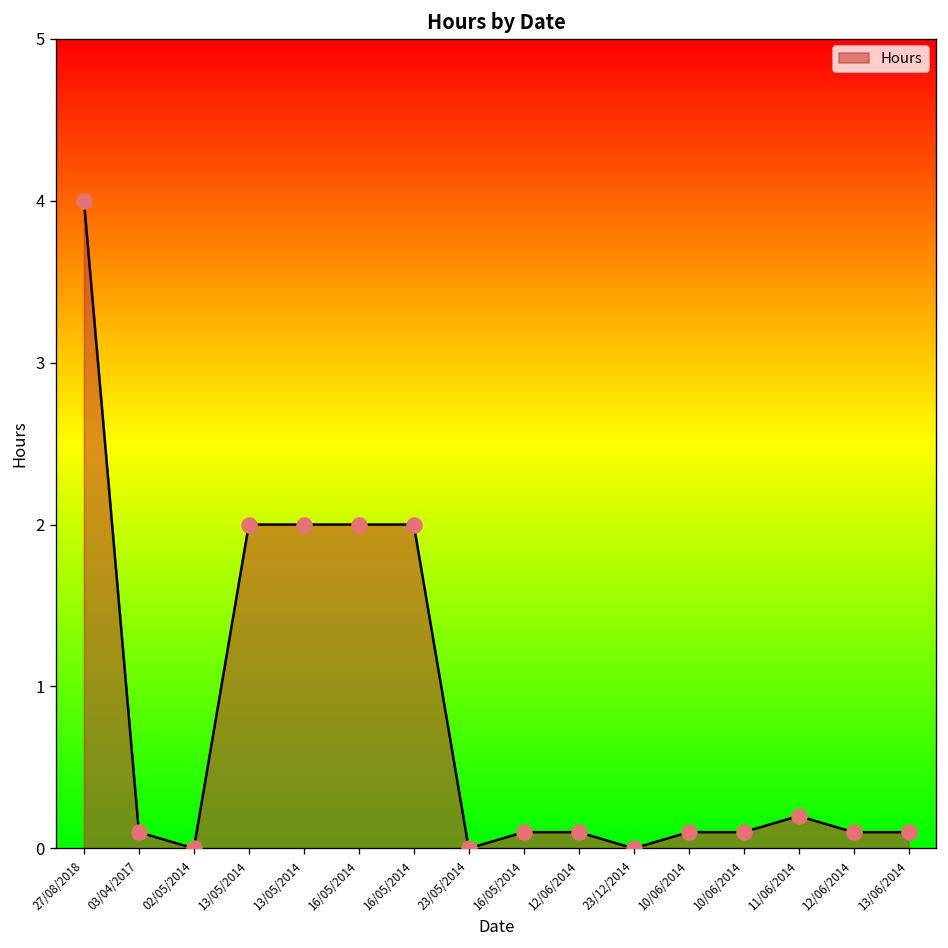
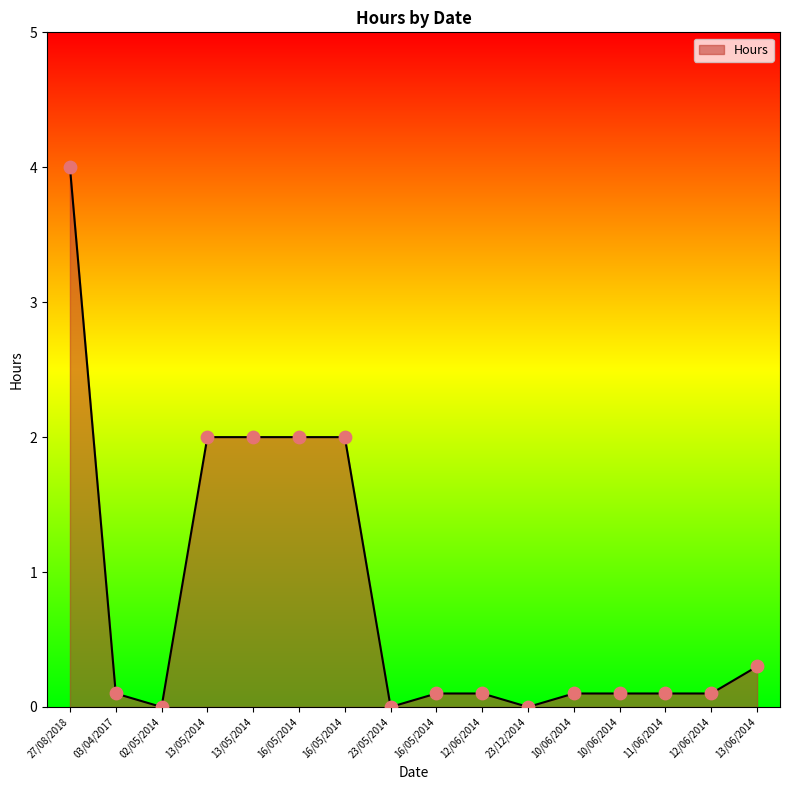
  {
    "27/08/2018": 4.0,
    "03/04/2017": 0.1,
    "02/05/2014": 0.0,
    "23/05/2014": 0.0,
    "23/12/2014": 0.0,
-   "11/06/2014": 0.2,
-   "13/06/2014": 0.1
+   "11/06/2014": 0.1,
+   "13/06/2014": 0.3
  }
